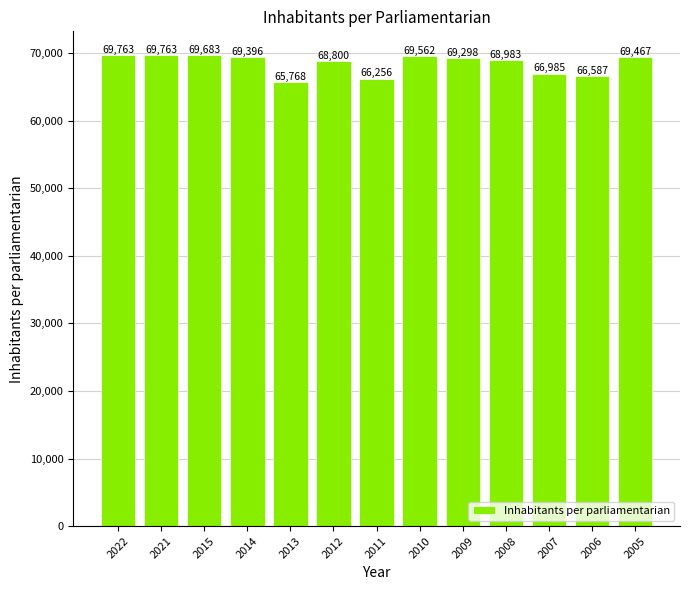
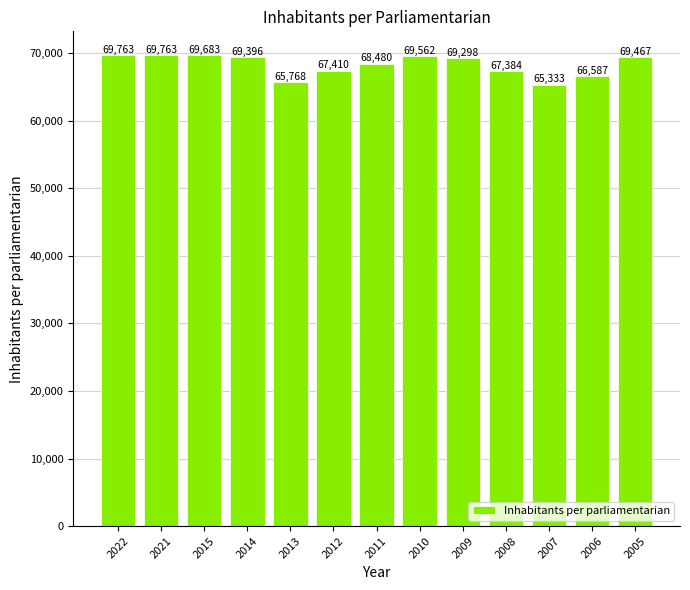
  {
    "2022": "69,763",
    "2021": "69,763",
    "2015": "69,683",
    "2014": "69,396",
    "2013": "65,768",
-   "2012": "68,800",
-   "2011": "66,256",
+   "2012": "67,410",
+   "2011": "68,480",
    "2010": "69,562",
    "2009": "69,298",
-   "2008": "68,983",
-   "2007": "66,985",
+   "2008": "67,384",
+   "2007": "65,333",
    "2006": "66,587",
    "2005": "69,467"
  }
